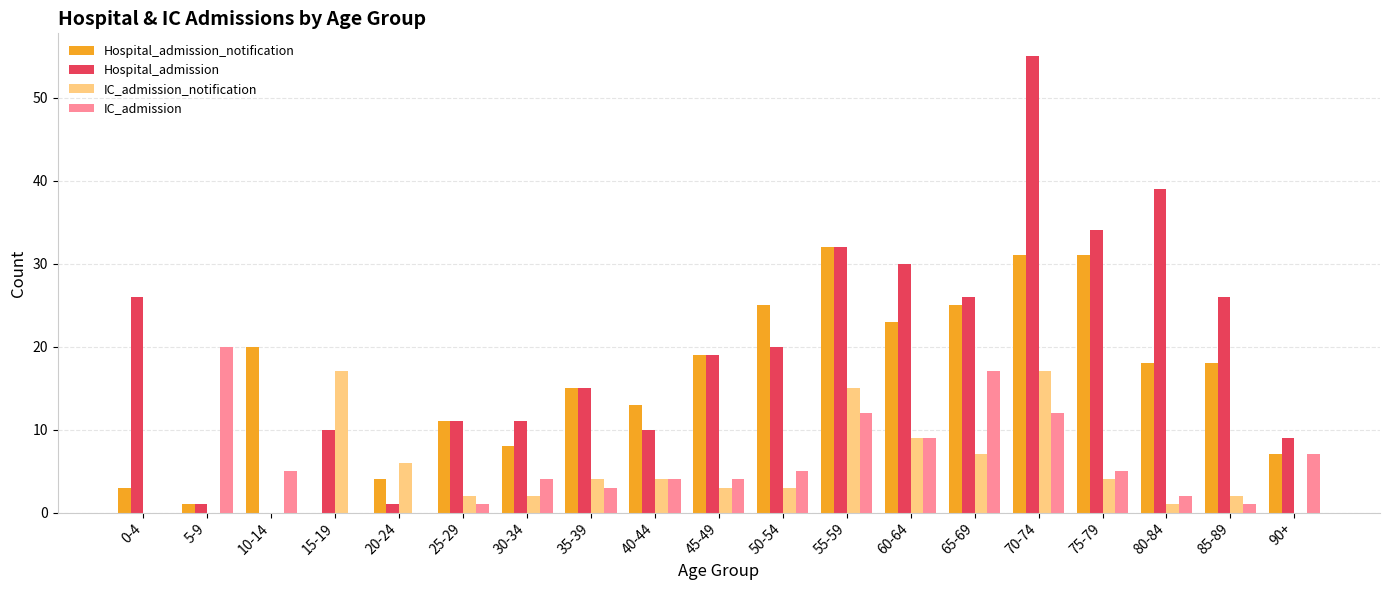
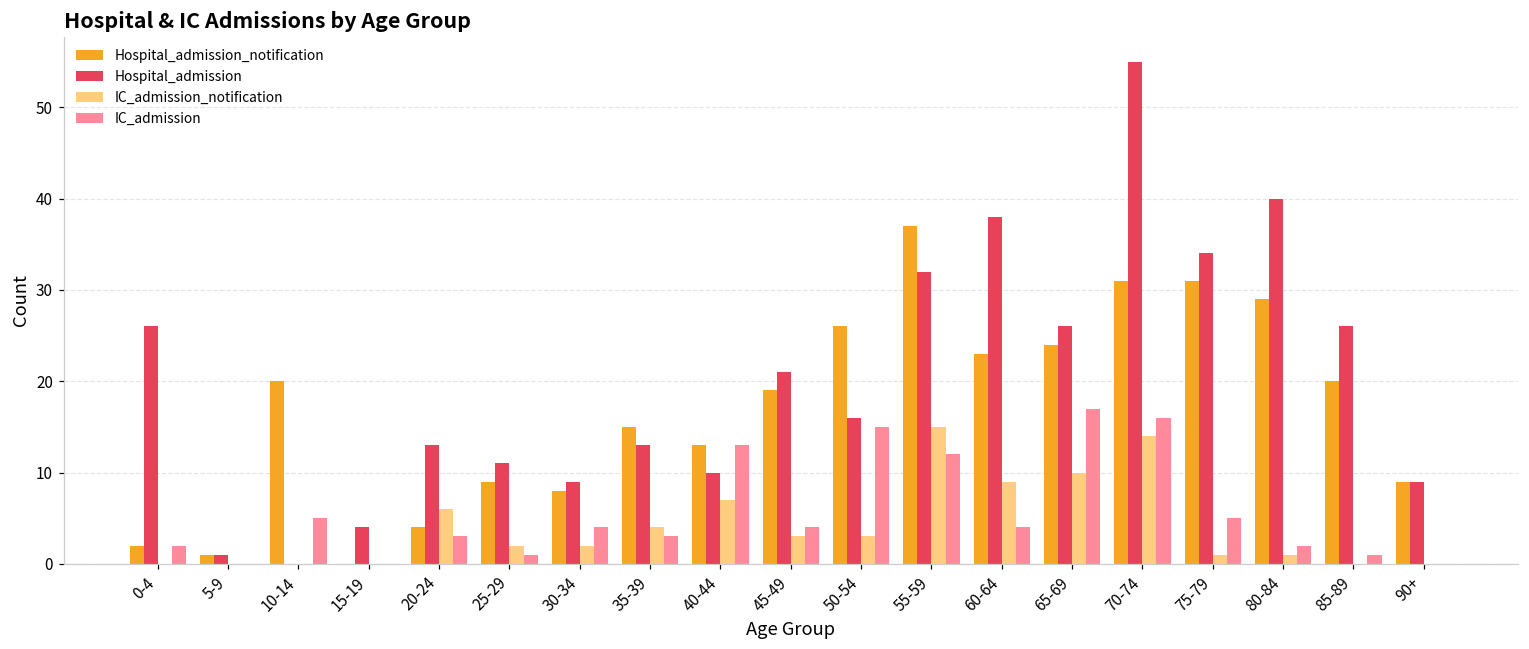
  {
    "Hospital_admission_notification": {
-     "0-4": 3,
+     "0-4": 2,
      "5-9": 1,
      "10-14": 20,
      "15-19": 0,
      "20-24": 4,
-     "25-29": 11,
+     "25-29": 9,
      "30-34": 8,
      "35-39": 15,
      "40-44": 13,
      "45-49": 19,
-     "50-54": 25,
-     "55-59": 32,
+     "50-54": 26,
+     "55-59": 37,
      "60-64": 23,
-     "65-69": 25,
+     "65-69": 24,
      "70-74": 31,
      "75-79": 31,
-     "80-84": 18,
-     "85-89": 18,
-     "90+": 7
+     "80-84": 29,
+     "85-89": 20,
+     "90+": 9
    },
    "Hospital_admission": {
      "0-4": 26,
      "5-9": 1,
      "10-14": 0,
-     "15-19": 10,
-     "20-24": 1,
+     "15-19": 4,
+     "20-24": 13,
      "25-29": 11,
-     "30-34": 11,
-     "35-39": 15,
+     "30-34": 9,
+     "35-39": 13,
      "40-44": 10,
-     "45-49": 19,
-     "50-54": 20,
+     "45-49": 21,
+     "50-54": 16,
      "55-59": 32,
-     "60-64": 30,
+     "60-64": 38,
      "65-69": 26,
      "70-74": 55,
      "75-79": 34,
-     "80-84": 39,
+     "80-84": 40,
      "85-89": 26,
      "90+": 9
    },
    "IC_admission_notification": {
      "0-4": 0,
      "5-9": 0,
      "10-14": 0,
-     "15-19": 17,
+     "15-19": 0,
      "20-24": 6,
      "25-29": 2,
      "30-34": 2,
      "35-39": 4,
-     "40-44": 4,
+     "40-44": 7,
      "45-49": 3,
      "50-54": 3,
      "55-59": 15,
      "60-64": 9,
-     "65-69": 7,
-     "70-74": 17,
-     "75-79": 4,
+     "65-69": 10,
+     "70-74": 14,
+     "75-79": 1,
      "80-84": 1,
-     "85-89": 2,
+     "85-89": 0,
      "90+": 0
    },
    "IC_admission": {
-     "0-4": 0,
-     "5-9": 20,
+     "0-4": 2,
+     "5-9": 0,
      "10-14": 5,
      "15-19": 0,
-     "20-24": 0,
+     "20-24": 3,
      "25-29": 1,
      "30-34": 4,
      "35-39": 3,
-     "40-44": 4,
+     "40-44": 13,
      "45-49": 4,
-     "50-54": 5,
+     "50-54": 15,
      "55-59": 12,
-     "60-64": 9,
+     "60-64": 4,
      "65-69": 17,
-     "70-74": 12,
+     "70-74": 16,
      "75-79": 5,
      "80-84": 2,
      "85-89": 1,
-     "90+": 7
+     "90+": 0
    }
  }
